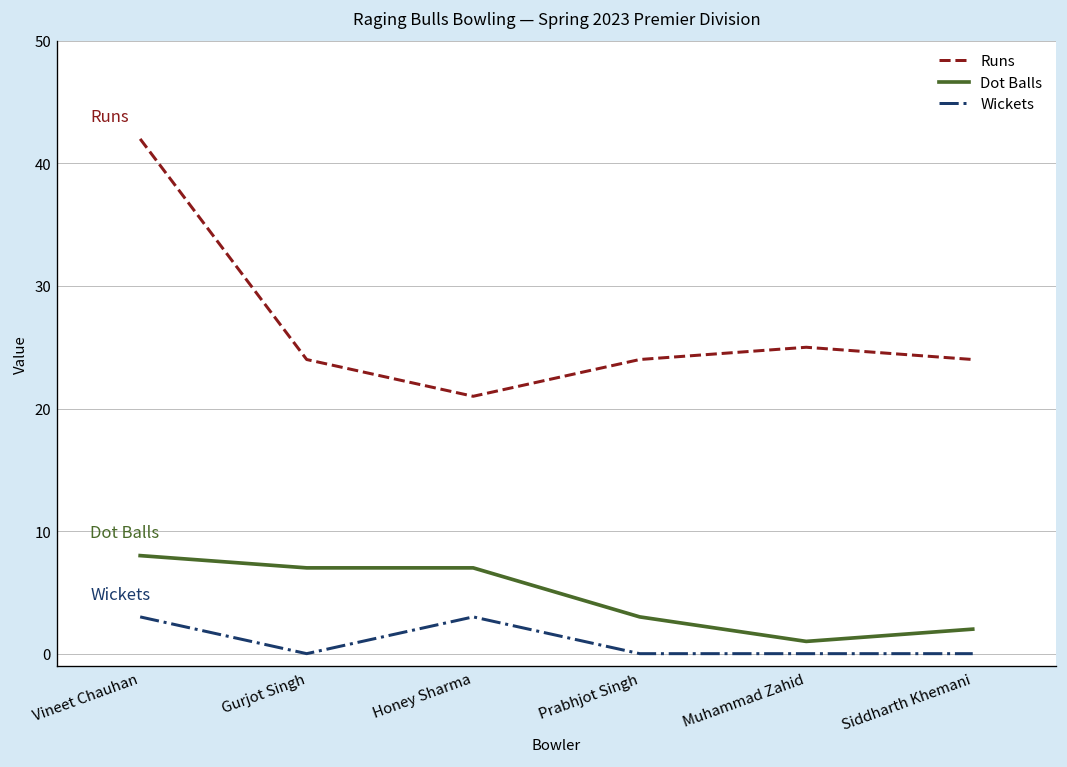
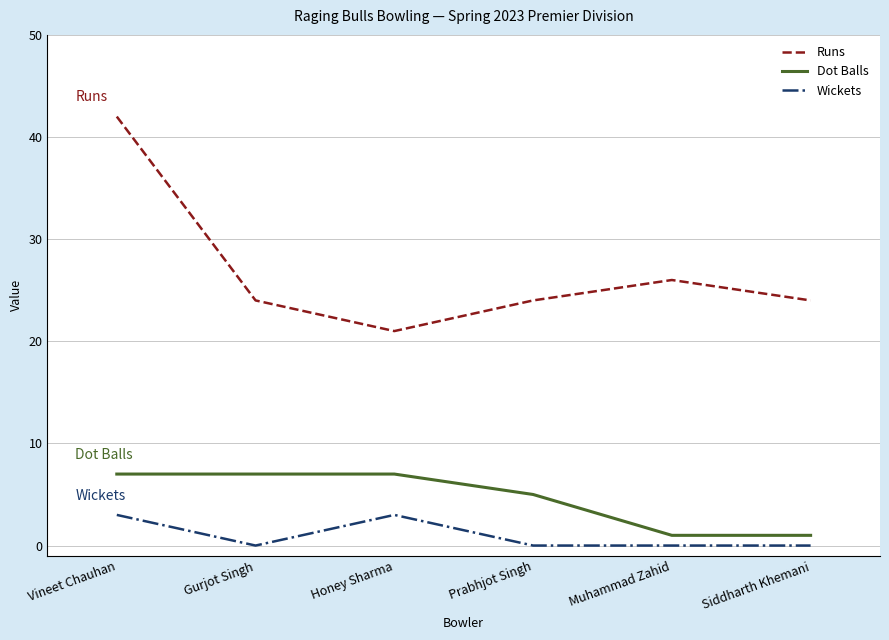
  {
    "Runs": {
      "Vineet Chauhan": 42,
      "Gurjot Singh": 24,
      "Honey Sharma": 21,
      "Prabhjot Singh": 24,
-     "Muhammad Zahid": 25,
+     "Muhammad Zahid": 26,
      "Siddharth Khemani": 24
    },
    "Dot Balls": {
-     "Vineet Chauhan": 8,
+     "Vineet Chauhan": 7,
      "Gurjot Singh": 7,
      "Honey Sharma": 7,
-     "Prabhjot Singh": 3,
+     "Prabhjot Singh": 5,
      "Muhammad Zahid": 1,
-     "Siddharth Khemani": 2
+     "Siddharth Khemani": 1
    },
    "Wickets": {
      "Vineet Chauhan": 3,
      "Gurjot Singh": 0,
      "Honey Sharma": 3,
      "Prabhjot Singh": 0,
      "Muhammad Zahid": 0,
      "Siddharth Khemani": 0
    }
  }
